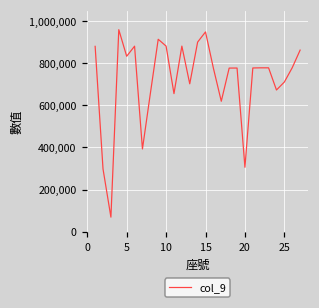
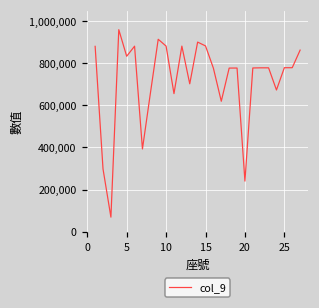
  {
    "5": "830,000",
    "10": "880,000",
-   "15": "950,000",
-   "20": "310,000",
-   "25": "710,000"
+   "15": "880,000",
+   "20": "240,000",
+   "25": "780,000"
  }
